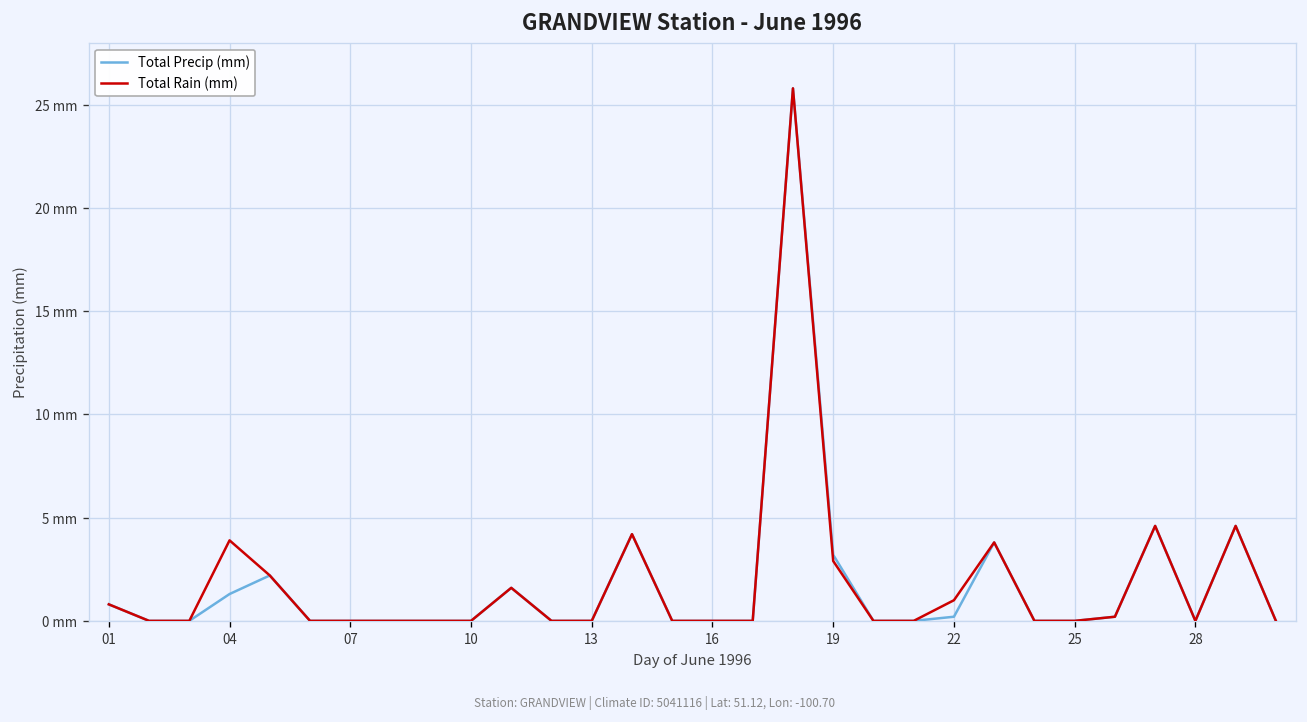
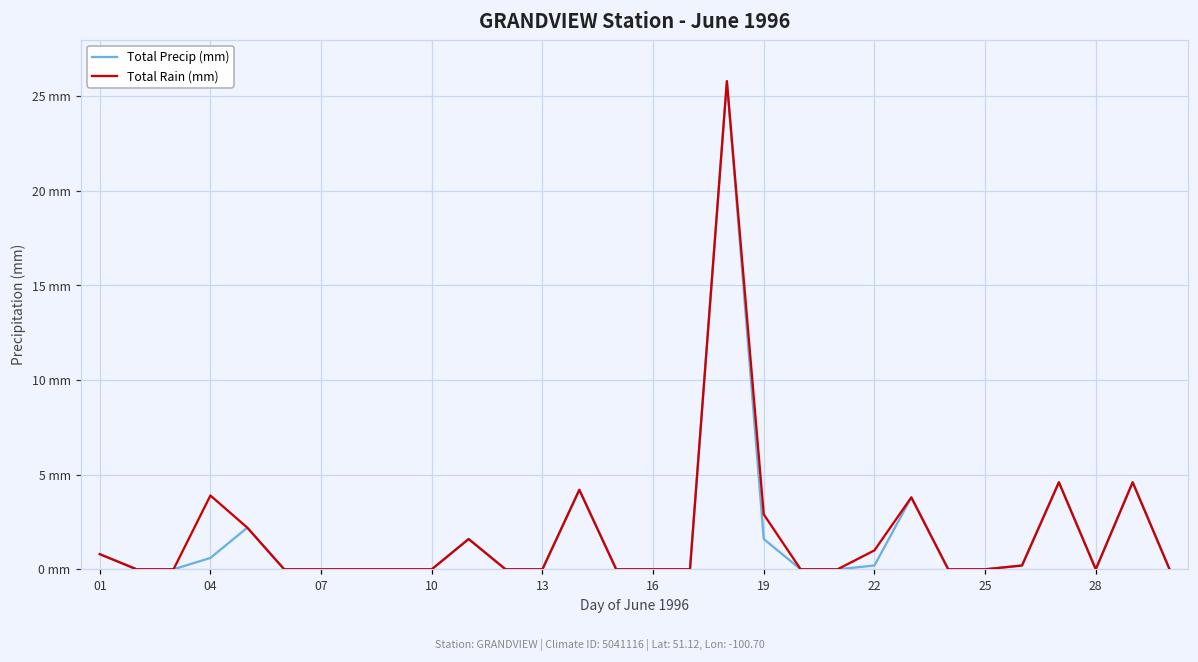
  {
    "Total Precip (mm)": {
-     "04": "1.3 mm",
-     "19": "3.2 mm",
+     "04": "0.6 mm",
+     "19": "1.6 mm",
      "22": "0.2 mm"
    },
    "Total Rain (mm)": {
      "04": "3.9 mm",
      "19": "2.9 mm",
      "22": "1.0 mm"
    }
  }
